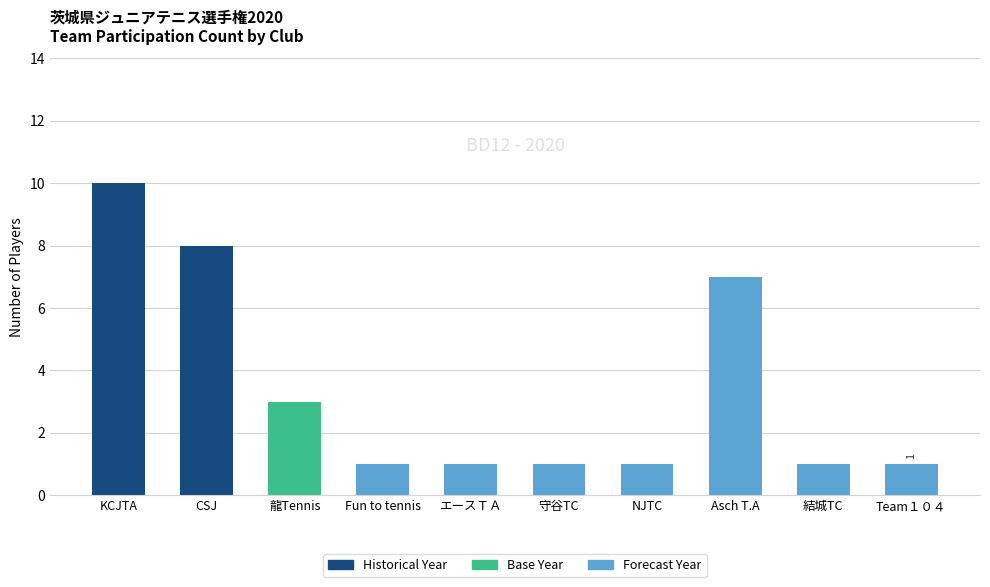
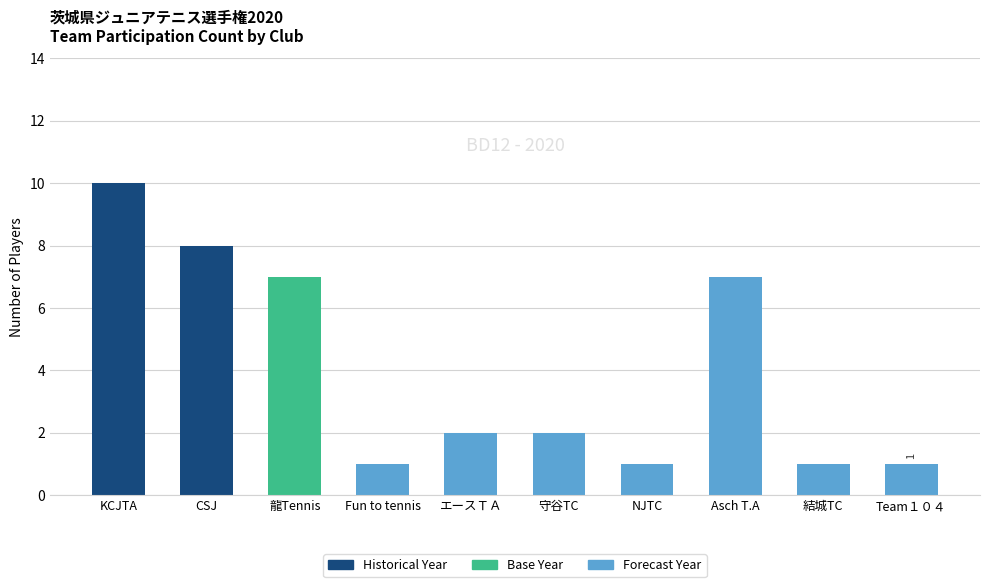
  {
    "KCJTA": 10,
    "CSJ": 8,
-   "龍Tennis": 3,
+   "龍Tennis": 7,
    "Fun to tennis": 1,
-   "エースＴＡ": 1,
-   "守谷TC": 1,
+   "エースＴＡ": 2,
+   "守谷TC": 2,
    "NJTC": 1,
    "Asch T.A": 7,
    "結城TC": 1
  }
